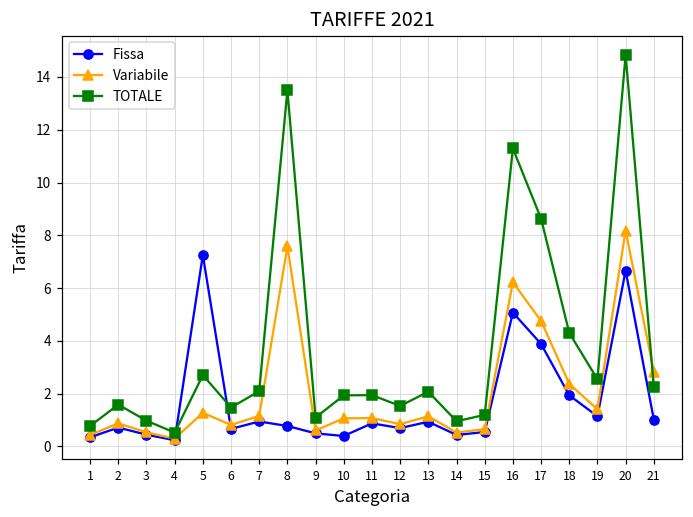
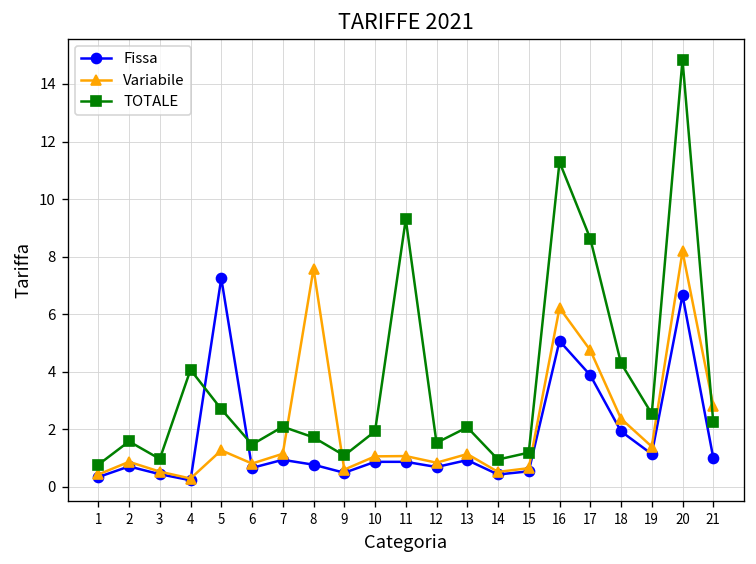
  {
    "Fissa": {
      "2": 0.7,
      "5": 7.3,
      "6": 0.7,
      "7": 0.9,
      "8": 0.8,
      "9": 0.5,
-     "10": 0.4,
+     "10": 0.9,
      "11": 0.9,
      "12": 0.7,
      "13": 0.9,
      "15": 0.5,
      "16": 5.1,
      "17": 3.9,
      "18": 1.9,
      "19": 1.1,
      "20": 6.7,
      "21": 1.0
    },
    "Variabile": {
      "2": 0.9,
      "5": 1.3,
      "6": 0.8,
      "7": 1.2,
      "8": 7.6,
      "9": 0.6,
      "10": 1.1,
      "11": 1.1,
      "12": 0.8,
      "13": 1.1,
      "15": 0.7,
      "16": 6.2,
      "17": 4.8,
      "18": 2.4,
      "19": 1.4,
      "20": 8.2,
      "21": 2.8
    },
    "TOTALE": {
      "1": 0.8,
      "2": 1.6,
      "3": 1.0,
-     "4": 0.5,
+     "4": 4.1,
      "5": 2.7,
      "6": 1.5,
      "7": 2.1,
-     "8": 13.5,
+     "8": 1.7,
      "9": 1.1,
      "10": 1.9,
-     "11": 1.9,
+     "11": 9.3,
      "12": 1.5,
      "13": 2.1,
      "14": 1.0,
      "15": 1.2,
      "16": 11.3,
      "17": 8.6,
      "18": 4.3,
      "19": 2.5,
      "20": 14.8,
      "21": 2.3
    }
  }
